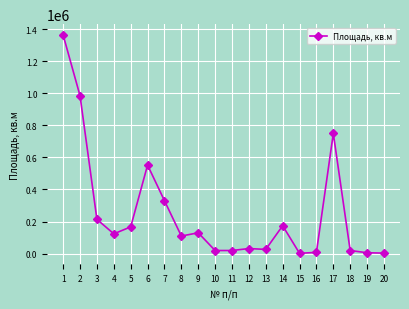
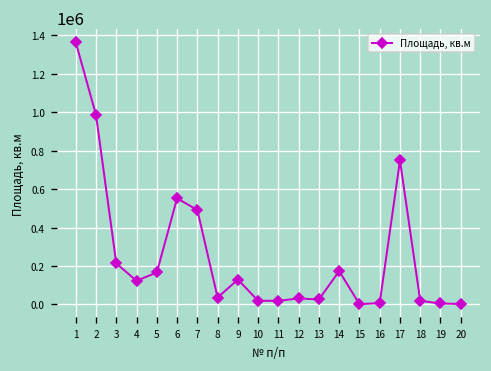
  {
    "1": 1360000,
    "2": 980000,
    "3": 210000,
    "4": 120000,
    "5": 170000,
    "6": 550000,
-   "7": 330000,
-   "8": 110000,
+   "7": 490000,
+   "8": 40000,
    "9": 130000,
    "10": 20000,
    "11": 20000,
    "12": 30000,
    "13": 30000,
    "14": 170000,
    "15": 0,
    "16": 10000,
    "17": 750000,
    "18": 20000,
    "19": 10000,
    "20": 0
  }
